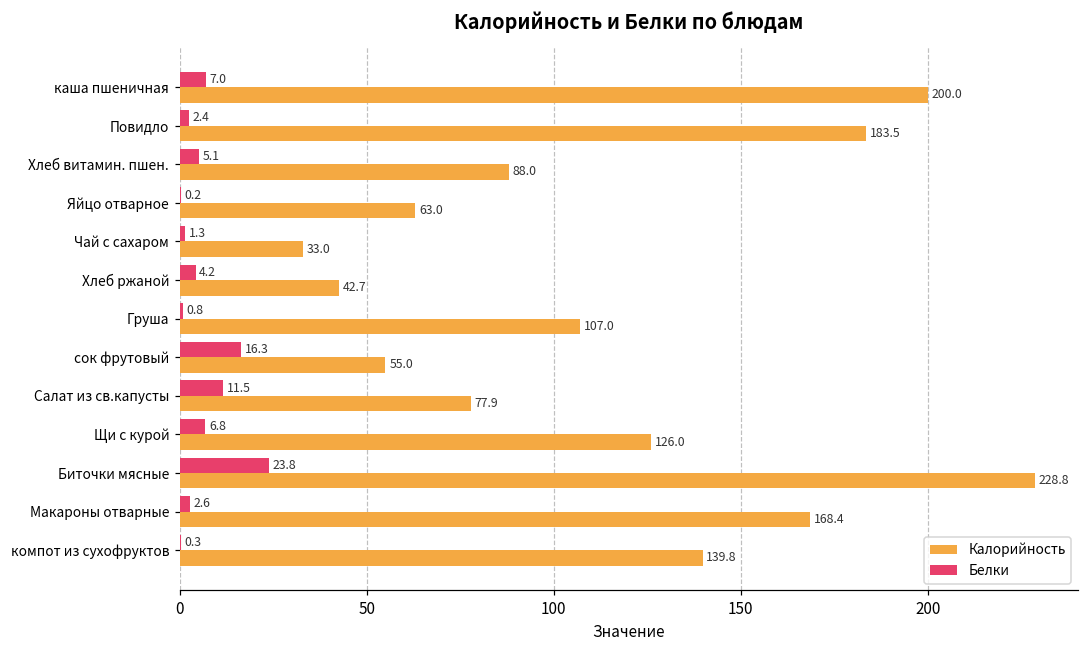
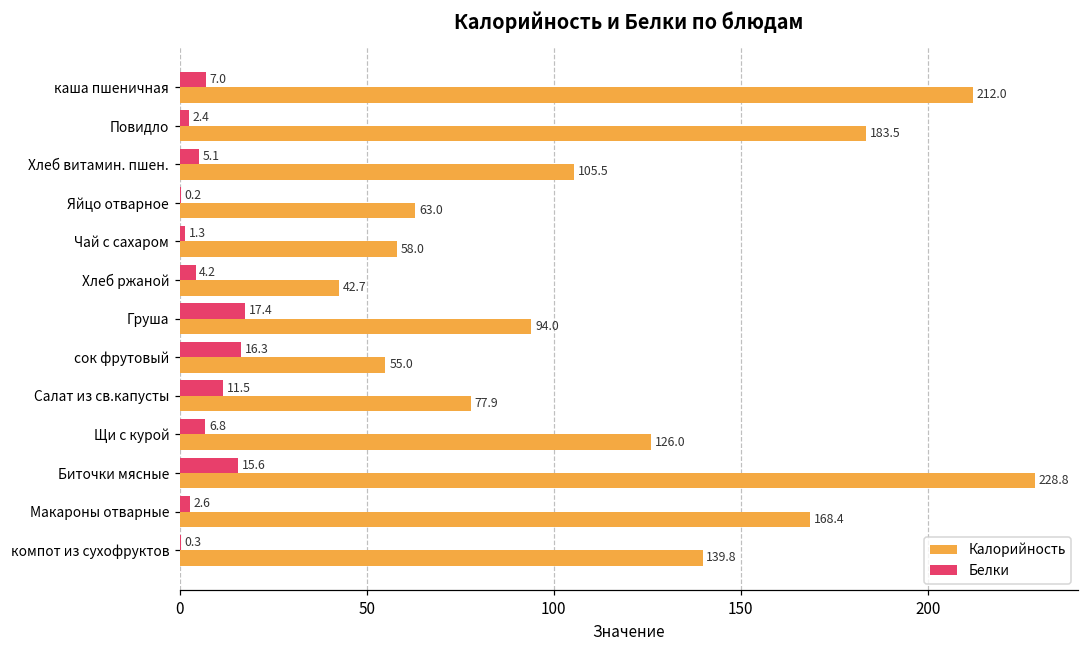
  {
    "Калорийность": {
-     "каша пшеничная": 200.0,
+     "каша пшеничная": 212.0,
      "Повидло": 183.5,
-     "Хлеб витамин. пшен.": 88.0,
+     "Хлеб витамин. пшен.": 105.5,
      "Яйцо отварное": 63.0,
-     "Чай с сахаром": 33.0,
+     "Чай с сахаром": 58.0,
      "Хлеб ржаной": 42.7,
-     "Груша": 107.0,
+     "Груша": 94.0,
      "сок фрутовый": 55.0,
      "Салат из св.капусты": 77.9,
      "Щи с курой": 126.0,
      "Биточки мясные": 228.8,
      "Макароны отварные": 168.4,
      "компот из сухофруктов": 139.8
    },
    "Белки": {
      "каша пшеничная": 7.0,
      "Повидло": 2.4,
      "Хлеб витамин. пшен.": 5.1,
      "Яйцо отварное": 0.2,
      "Чай с сахаром": 1.3,
      "Хлеб ржаной": 4.2,
-     "Груша": 0.8,
+     "Груша": 17.4,
      "сок фрутовый": 16.3,
      "Салат из св.капусты": 11.5,
      "Щи с курой": 6.8,
-     "Биточки мясные": 23.8,
+     "Биточки мясные": 15.6,
      "Макароны отварные": 2.6,
      "компот из сухофруктов": 0.3
    }
  }
